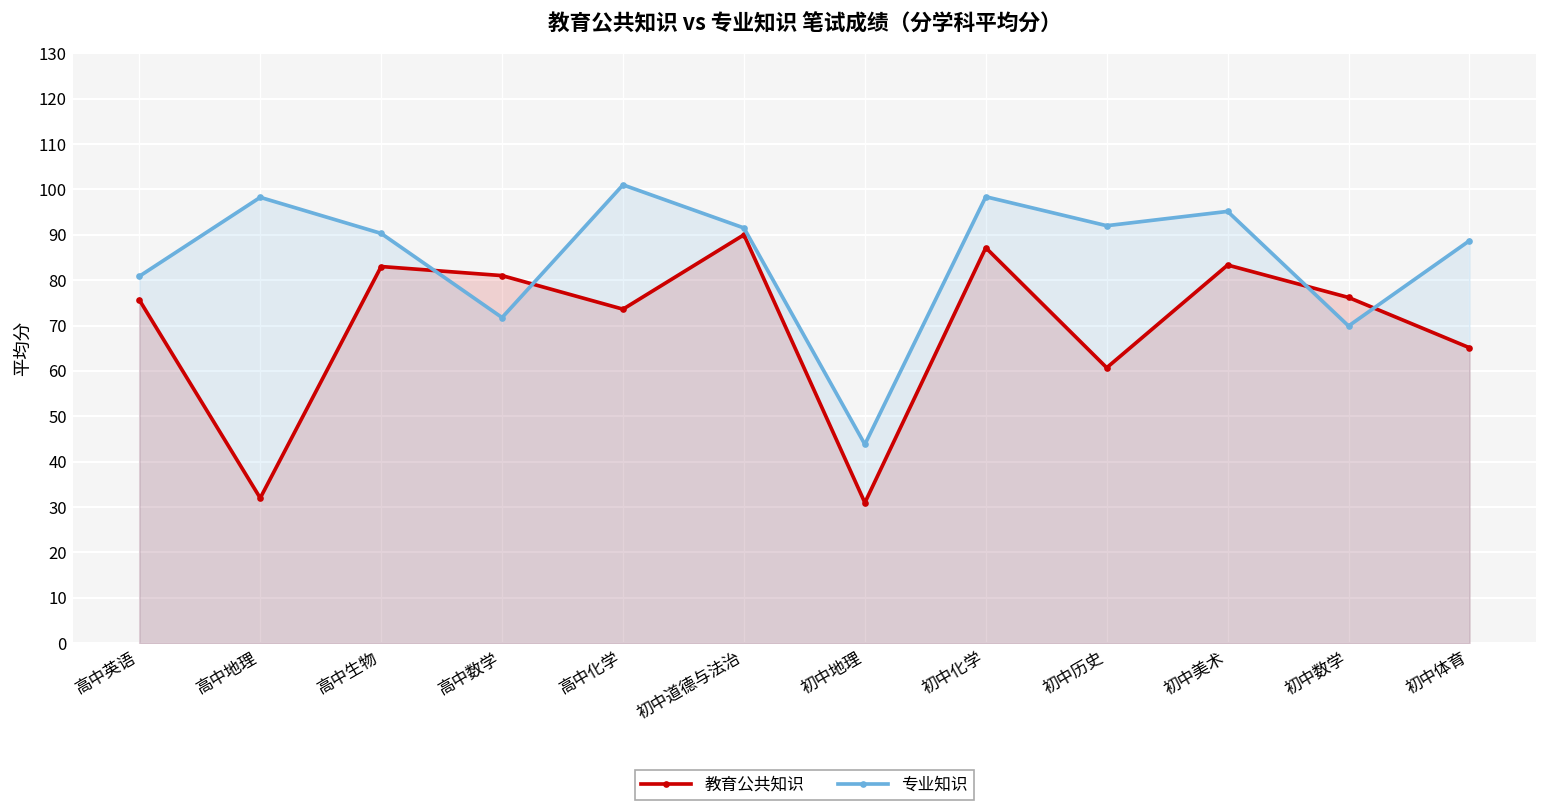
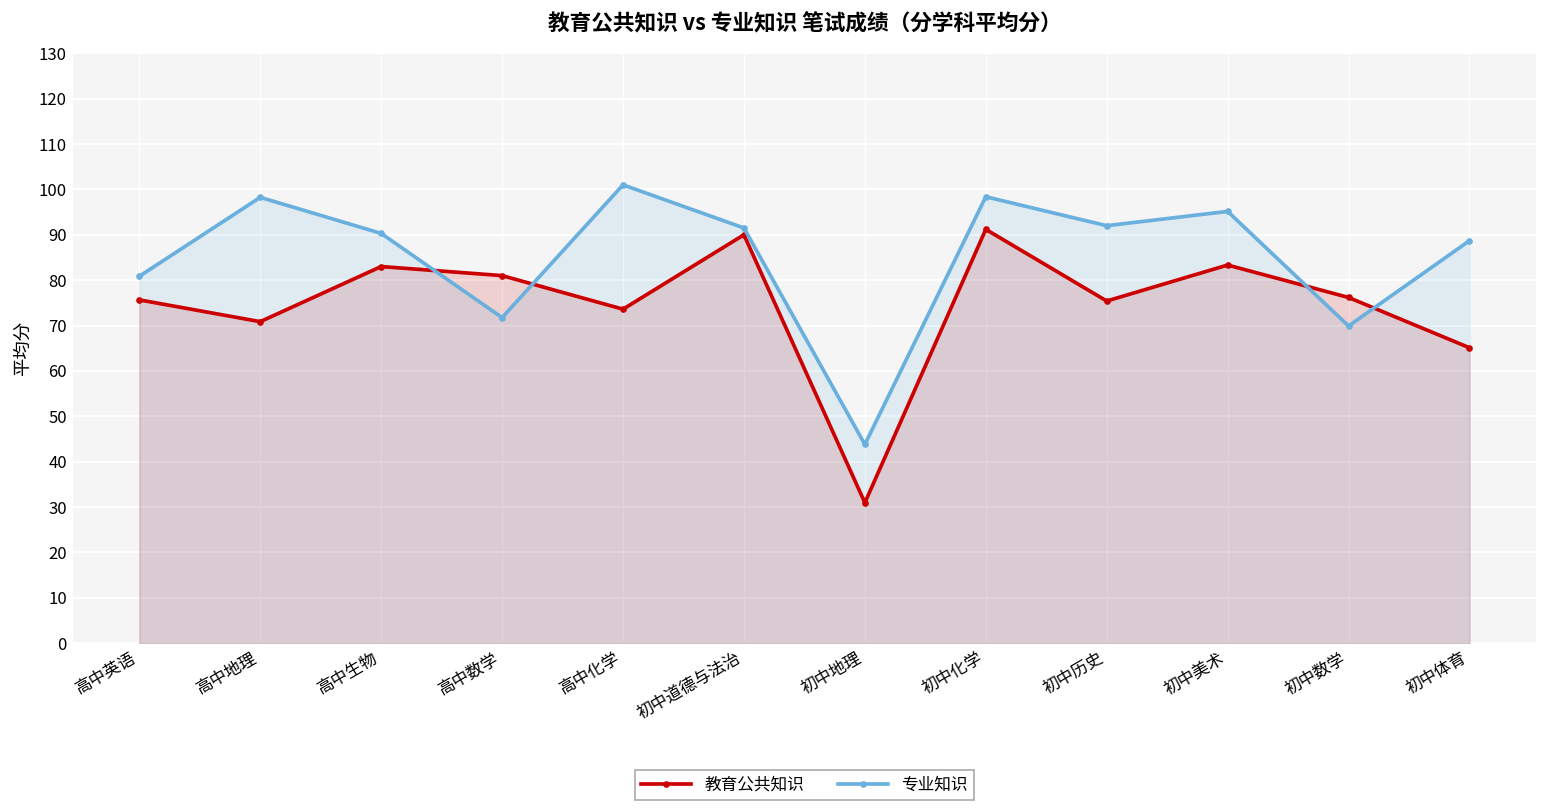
  {
    "教育公共知识": {
      "高中英语": 76,
-     "高中地理": 32,
+     "高中地理": 71,
      "高中生物": 83,
      "高中数学": 81,
      "高中化学": 74,
      "初中道德与法治": 90,
      "初中地理": 31,
-     "初中化学": 87,
-     "初中历史": 61,
+     "初中化学": 91,
+     "初中历史": 75,
      "初中美术": 83,
      "初中数学": 76,
      "初中体育": 65
    },
    "专业知识": {
      "高中英语": 81,
      "高中地理": 98,
      "高中生物": 90,
      "高中数学": 72,
      "高中化学": 101,
      "初中道德与法治": 92,
      "初中地理": 44,
      "初中化学": 98,
      "初中历史": 92,
      "初中美术": 95,
      "初中数学": 70,
      "初中体育": 89
    }
  }
